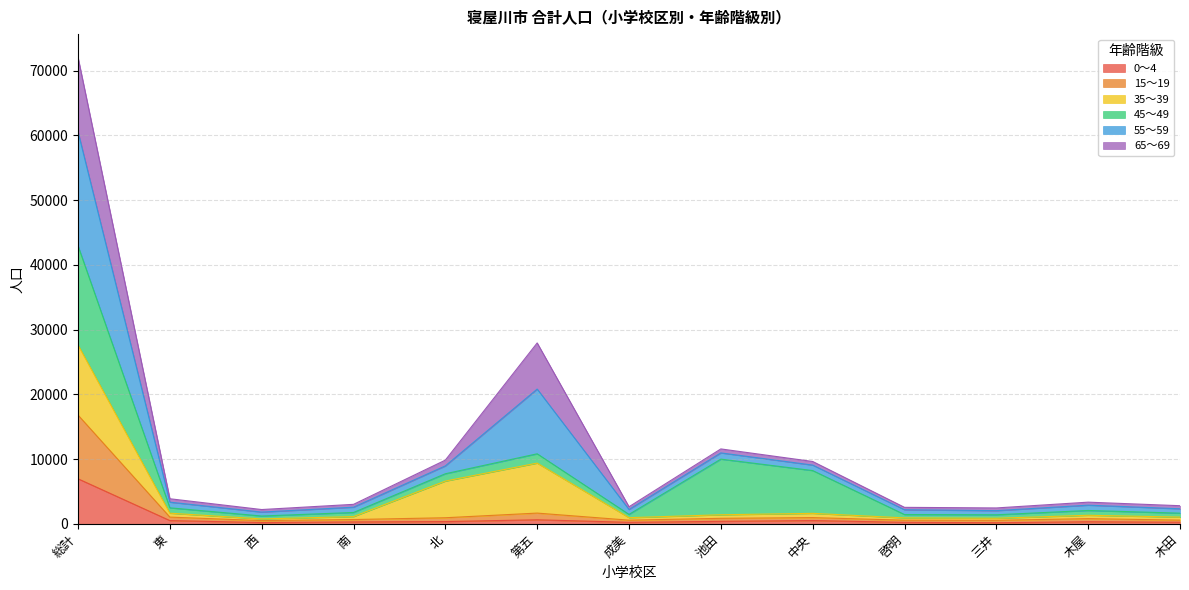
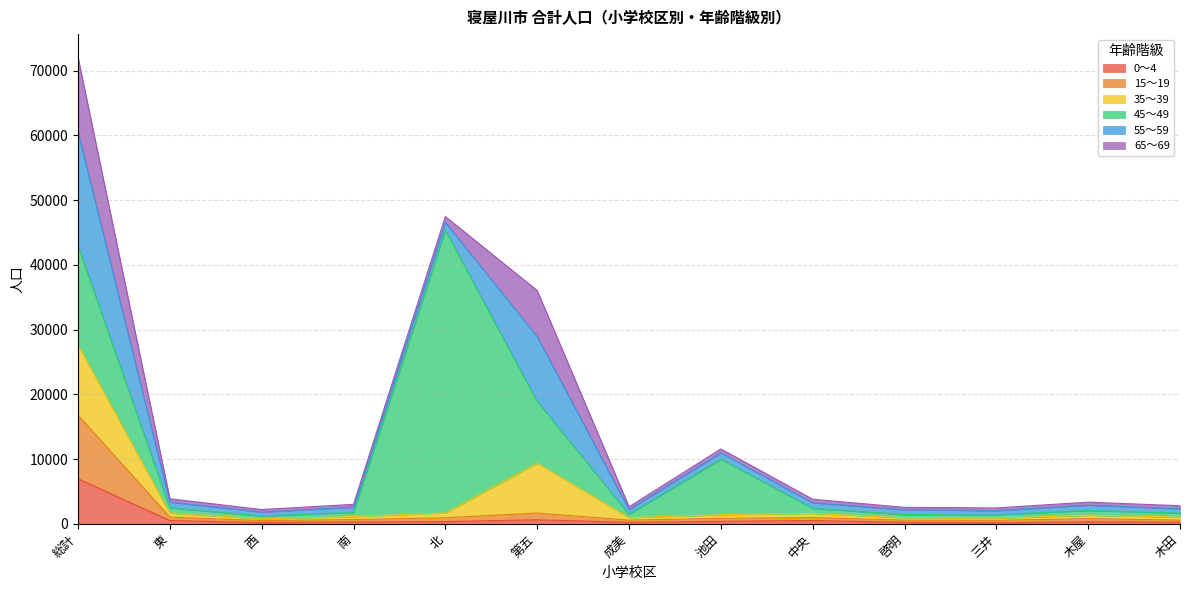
  {
    "35～39": {
      "総計": 11000,
      "東": 1000,
      "南": 0,
-     "北": 6000,
+     "北": 1000,
      "第五": 8000,
      "池田": 1000,
      "中央": 1000,
      "木屋": 1000,
      "木田": 0
    },
    "45～49": {
      "総計": 15000,
      "東": 1000,
      "西": 0,
      "南": 1000,
-     "北": 1000,
-     "第五": 1000,
+     "北": 44000,
+     "第五": 10000,
      "成美": 1000,
      "池田": 9000,
-     "中央": 7000,
+     "中央": 1000,
      "啓明": 1000,
      "三井": 1000,
      "木屋": 1000,
      "木田": 1000
    },
    "55～59": {
      "総計": 18000,
      "東": 1000,
      "西": 1000,
      "南": 1000,
      "北": 1000,
      "第五": 10000,
      "成美": 1000,
      "池田": 1000,
      "中央": 1000,
      "三井": 1000,
      "木屋": 1000,
      "木田": 1000
    },
    "65～69": {
      "総計": 11000,
      "東": 1000,
      "西": 0,
      "南": 0,
      "北": 1000,
      "第五": 7000,
      "成美": 0,
      "池田": 1000,
      "中央": 1000,
      "三井": 0,
      "木屋": 0,
      "木田": 0
    }
  }
